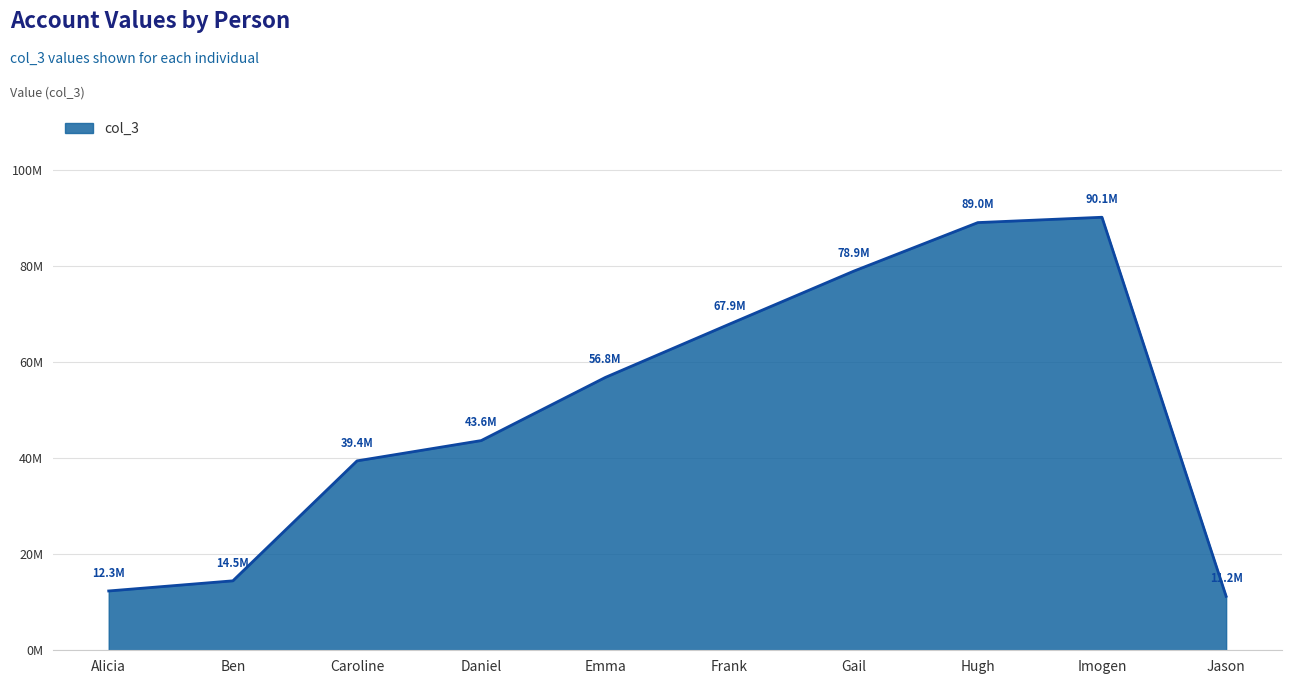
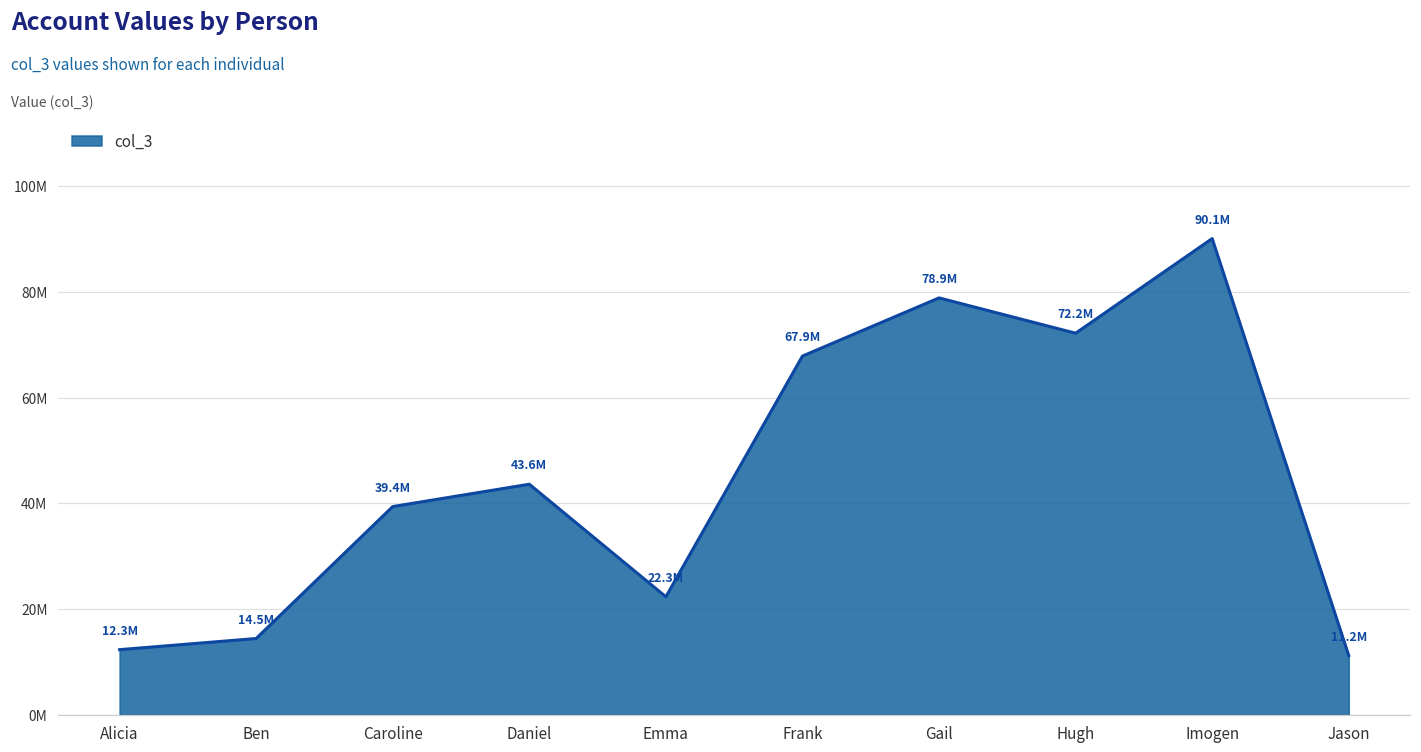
  {
    "Alicia": "12.3M",
    "Ben": "14.5M",
    "Caroline": "39.4M",
    "Daniel": "43.6M",
-   "Emma": "56.8M",
+   "Emma": "22.3M",
    "Frank": "67.9M",
    "Gail": "78.9M",
-   "Hugh": "89.0M",
+   "Hugh": "72.2M",
    "Imogen": "90.1M",
    "Jason": "11.2M"
  }
